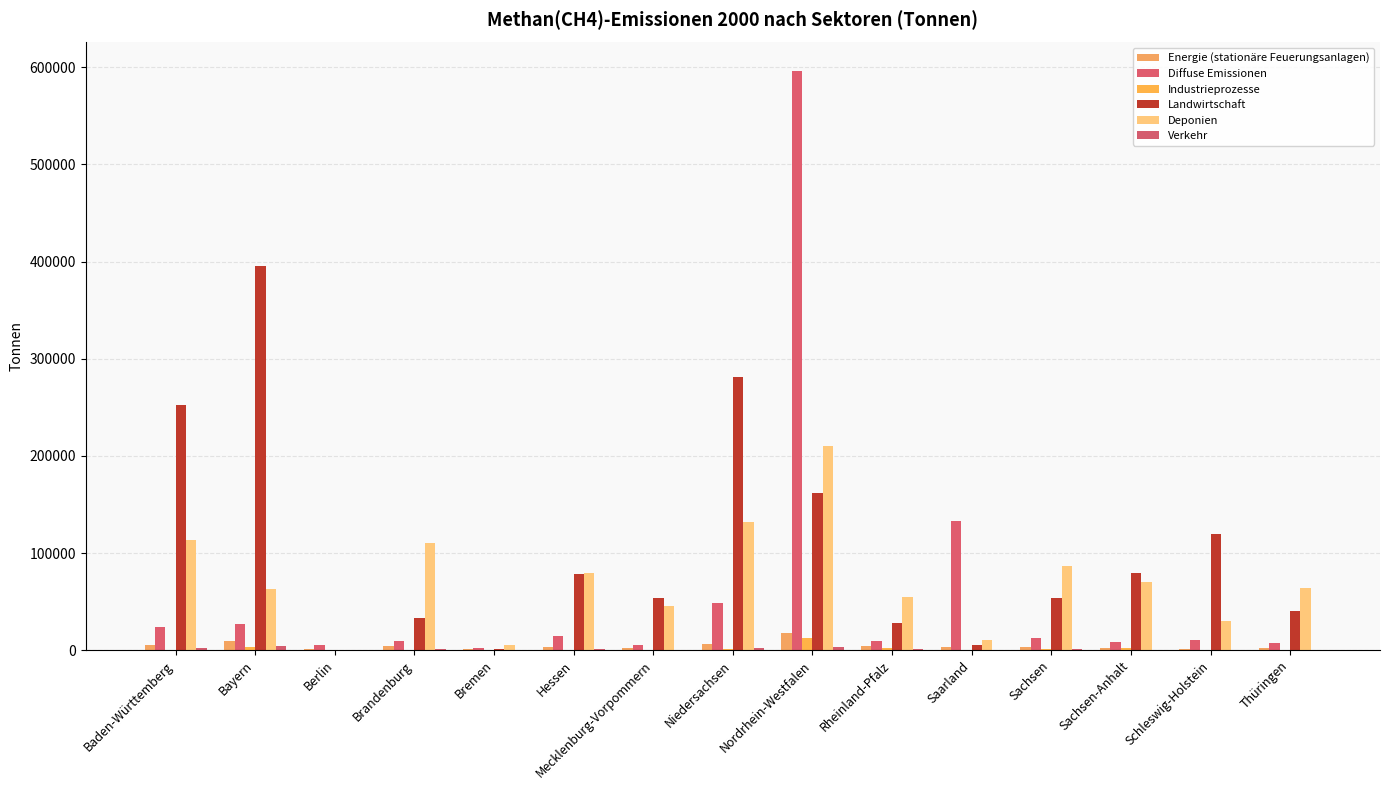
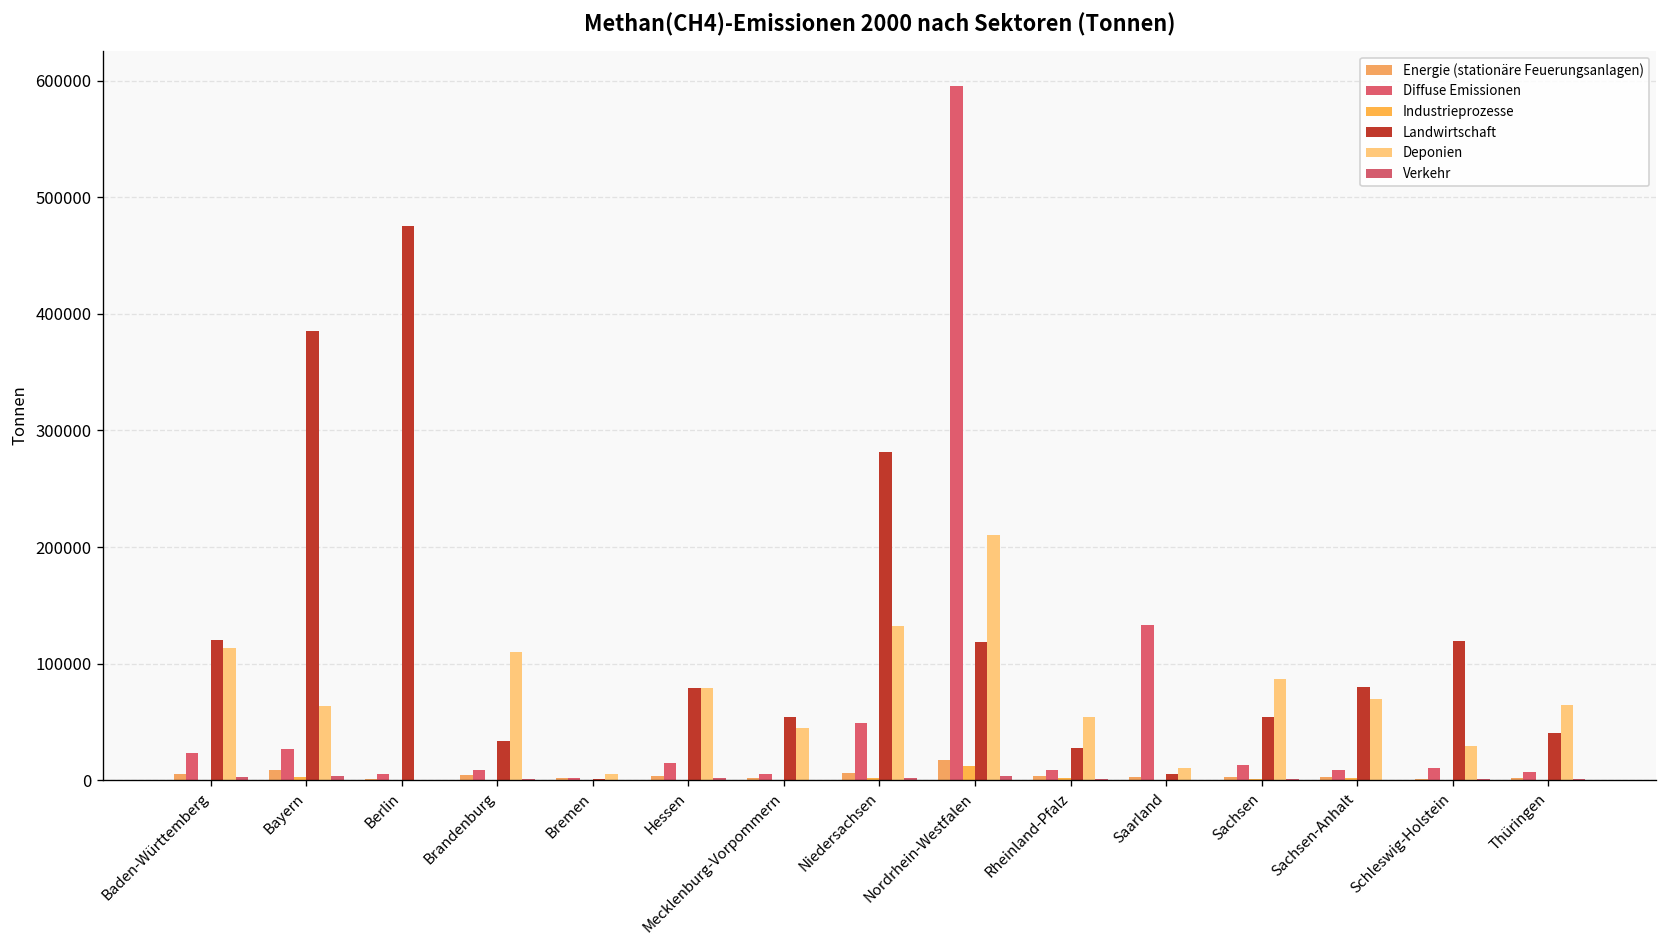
  {
    "Landwirtschaft": {
-     "Baden-Württemberg": 250000,
-     "Bayern": 400000,
-     "Berlin": 0,
+     "Baden-Württemberg": 120000,
+     "Bayern": 390000,
+     "Berlin": 480000,
      "Brandenburg": 30000,
      "Hessen": 80000,
      "Mecklenburg-Vorpommern": 50000,
      "Niedersachsen": 280000,
-     "Nordrhein-Westfalen": 160000,
+     "Nordrhein-Westfalen": 120000,
      "Rheinland-Pfalz": 30000,
      "Saarland": 10000,
      "Sachsen": 50000,
      "Sachsen-Anhalt": 80000,
      "Schleswig-Holstein": 120000,
      "Thüringen": 40000
    }
  }
